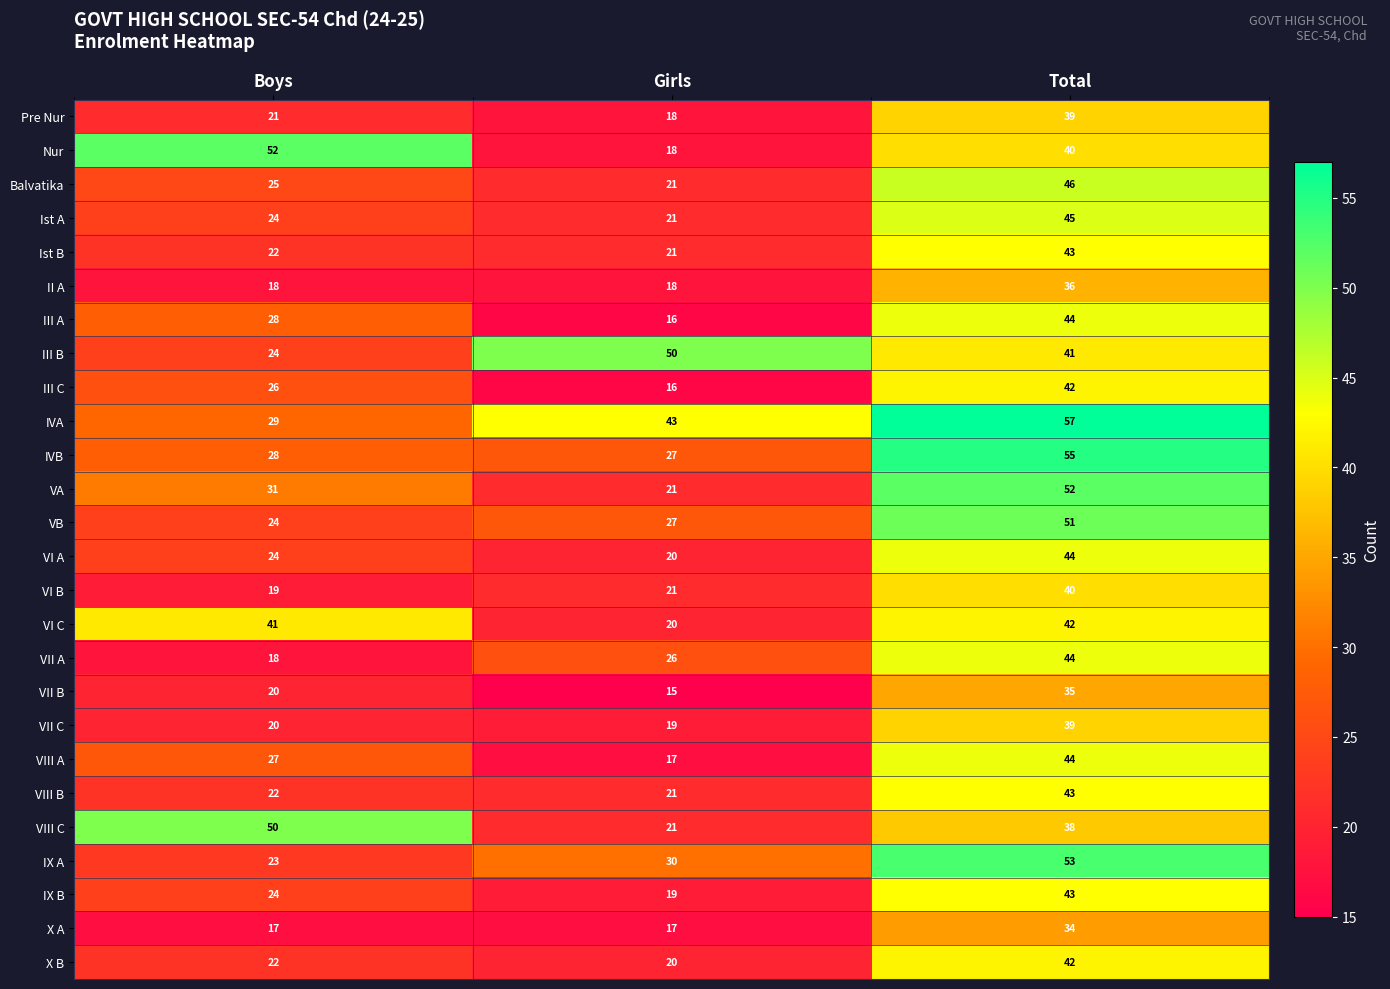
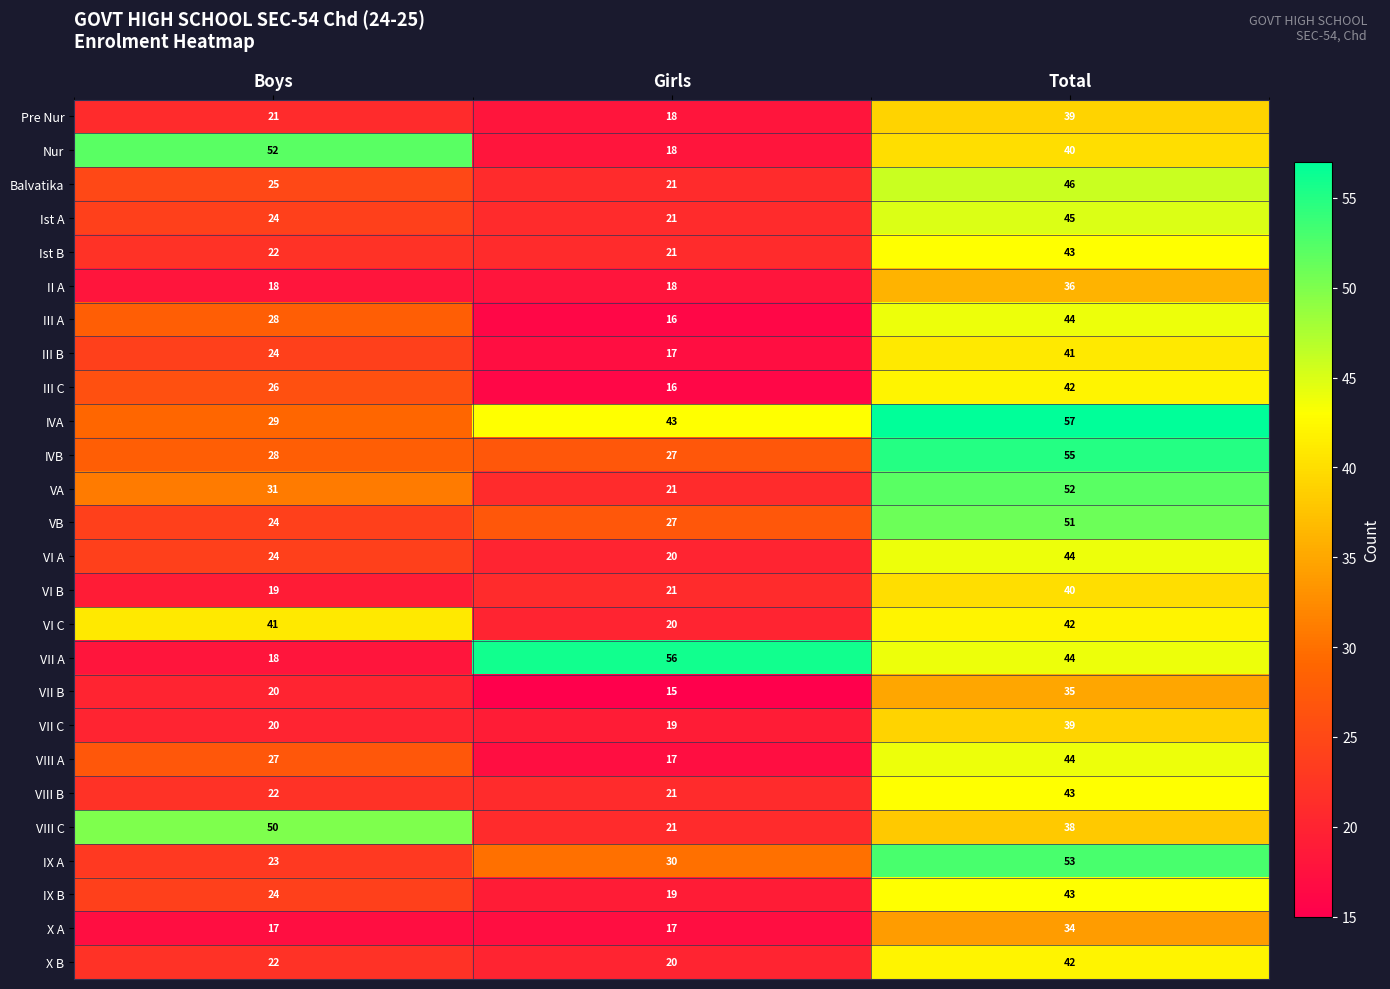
  {
    "Pre Nur": {
      "Boys": 21,
      "Girls": 18,
      "Total": 39
    },
    "Nur": {
      "Boys": 52,
      "Girls": 18,
      "Total": 40
    },
    "Balvatika": {
      "Boys": 25,
      "Girls": 21,
      "Total": 46
    },
    "Ist A": {
      "Boys": 24,
      "Girls": 21,
      "Total": 45
    },
    "Ist B": {
      "Boys": 22,
      "Girls": 21,
      "Total": 43
    },
    "II A": {
      "Boys": 18,
      "Girls": 18,
      "Total": 36
    },
    "III A": {
      "Boys": 28,
      "Girls": 16,
      "Total": 44
    },
    "III B": {
      "Boys": 24,
-     "Girls": 50,
+     "Girls": 17,
      "Total": 41
    },
    "III C": {
      "Boys": 26,
      "Girls": 16,
      "Total": 42
    },
    "IVA": {
      "Boys": 29,
      "Girls": 43,
      "Total": 57
    },
    "IVB": {
      "Boys": 28,
      "Girls": 27,
      "Total": 55
    },
    "VA": {
      "Boys": 31,
      "Girls": 21,
      "Total": 52
    },
    "VB": {
      "Boys": 24,
      "Girls": 27,
      "Total": 51
    },
    "VI A": {
      "Boys": 24,
      "Girls": 20,
      "Total": 44
    },
    "VI B": {
      "Boys": 19,
      "Girls": 21,
      "Total": 40
    },
    "VI C": {
      "Boys": 41,
      "Girls": 20,
      "Total": 42
    },
    "VII A": {
      "Boys": 18,
-     "Girls": 26,
+     "Girls": 56,
      "Total": 44
    },
    "VII B": {
      "Boys": 20,
      "Girls": 15,
      "Total": 35
    },
    "VII C": {
      "Boys": 20,
      "Girls": 19,
      "Total": 39
    },
    "VIII A": {
      "Boys": 27,
      "Girls": 17,
      "Total": 44
    },
    "VIII B": {
      "Boys": 22,
      "Girls": 21,
      "Total": 43
    },
    "VIII C": {
      "Boys": 50,
      "Girls": 21,
      "Total": 38
    },
    "IX A": {
      "Boys": 23,
      "Girls": 30,
      "Total": 53
    },
    "IX B": {
      "Boys": 24,
      "Girls": 19,
      "Total": 43
    },
    "X A": {
      "Boys": 17,
      "Girls": 17,
      "Total": 34
    },
    "X B": {
      "Boys": 22,
      "Girls": 20,
      "Total": 42
    }
  }
